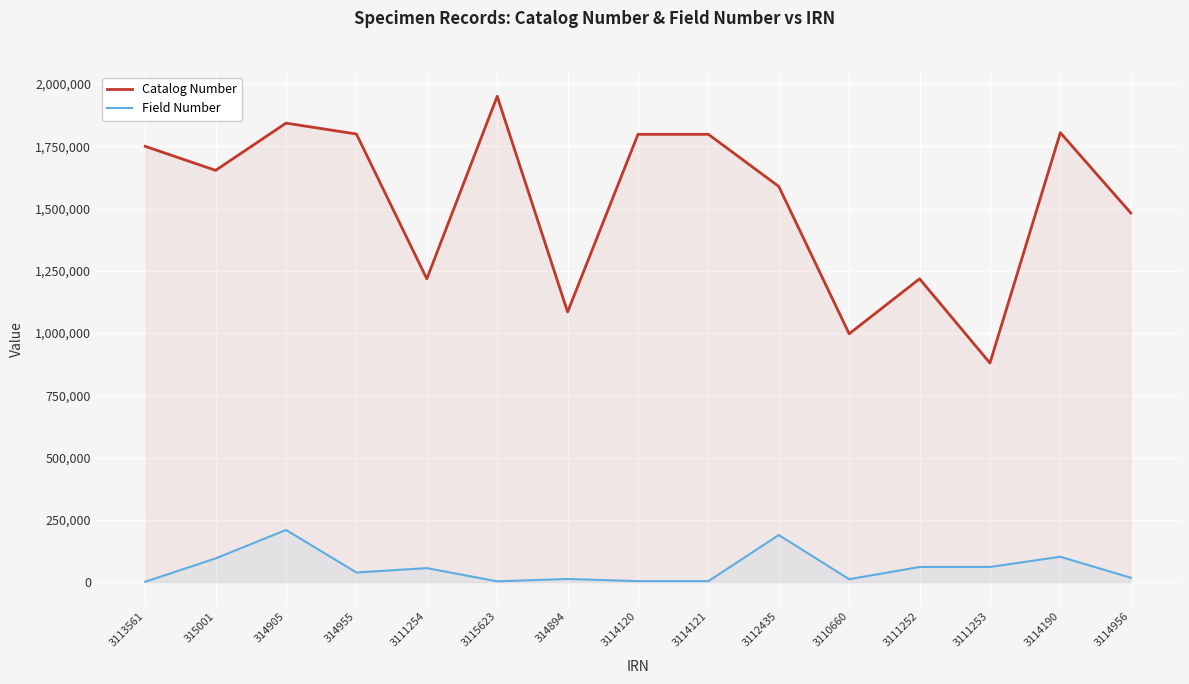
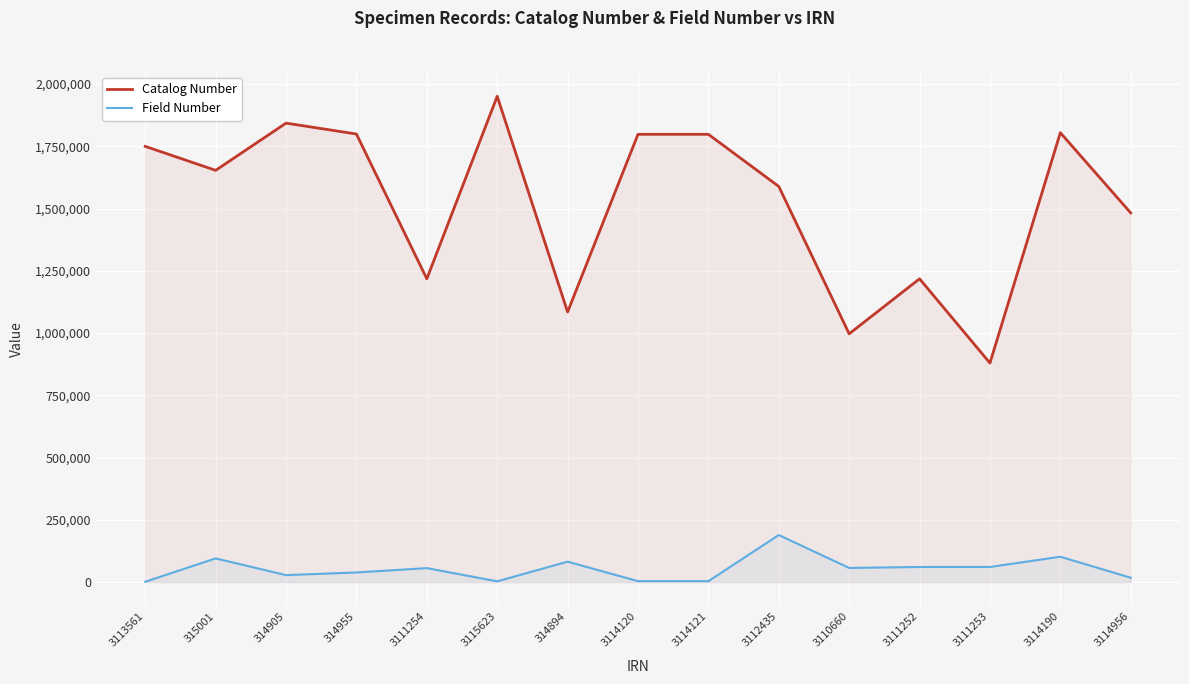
  {
    "Catalog Number": {
      "3113561": "1,750,000",
      "315001": "1,650,000",
      "314905": "1,840,000",
      "314955": "1,800,000",
      "3111254": "1,220,000",
      "3115623": "1,950,000",
      "314894": "1,080,000",
      "3114120": "1,800,000",
      "3114121": "1,800,000",
      "3112435": "1,590,000",
      "3110660": "1,000,000",
      "3111252": "1,220,000",
      "3111253": "880,000",
      "3114190": "1,800,000",
      "3114956": "1,480,000"
    },
    "Field Number": {
      "3113561": "0",
      "315001": "100,000",
-     "314905": "210,000",
+     "314905": "30,000",
      "314955": "40,000",
      "3111254": "60,000",
      "3115623": "0",
-     "314894": "10,000",
+     "314894": "80,000",
      "3114120": "0",
      "3114121": "0",
      "3112435": "190,000",
-     "3110660": "10,000",
+     "3110660": "60,000",
      "3111252": "60,000",
      "3111253": "60,000",
      "3114190": "100,000",
      "3114956": "20,000"
    }
  }
